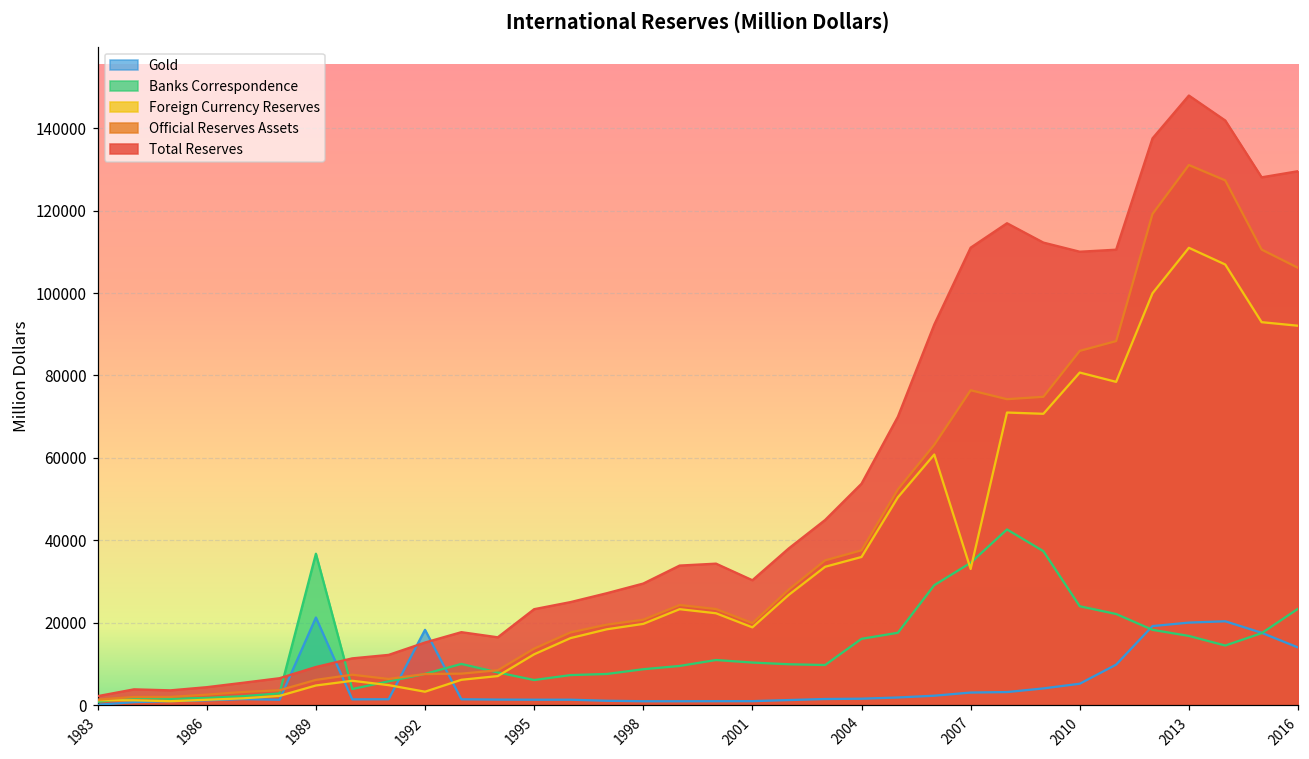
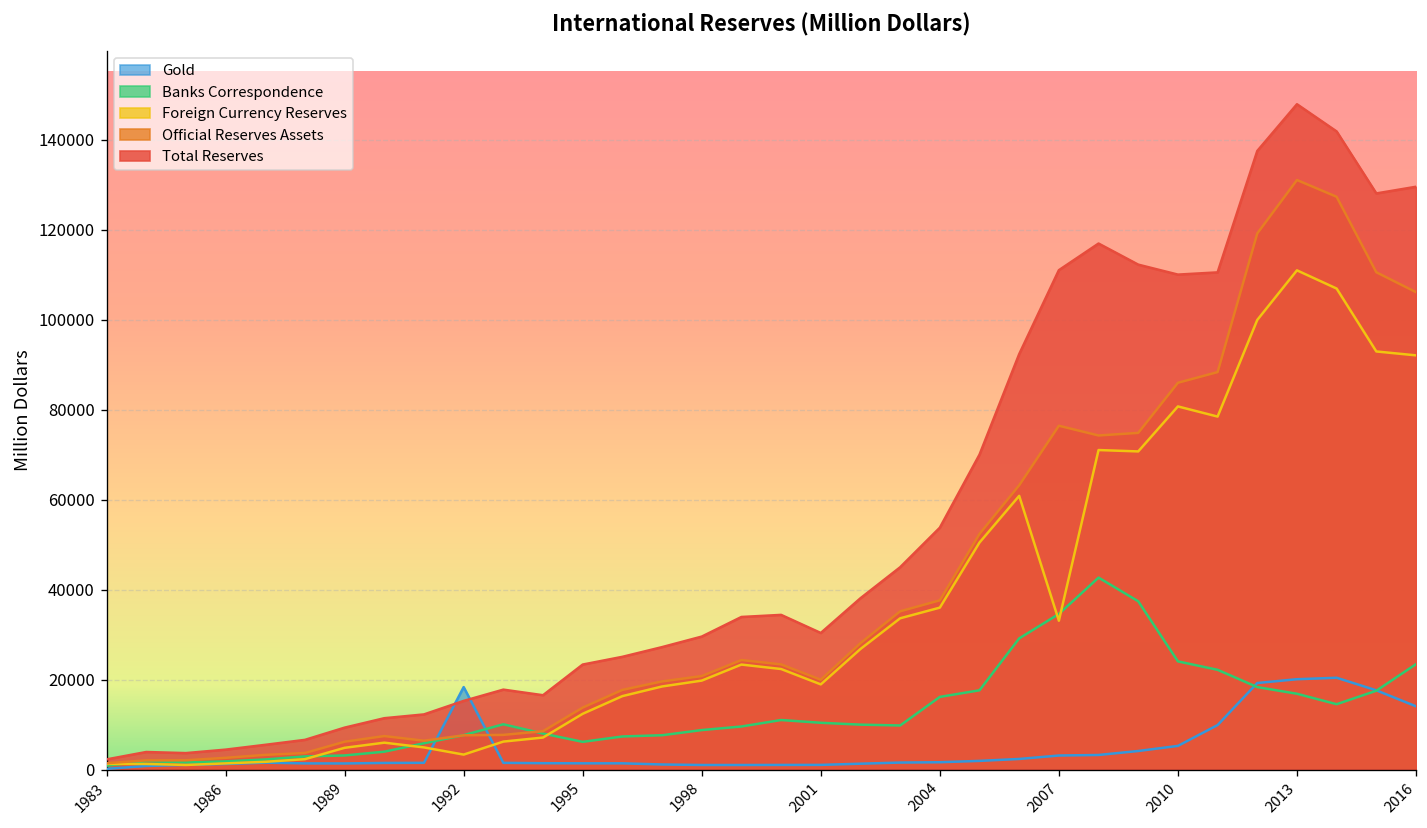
  {
    "Gold": {
      "1983": 0,
-     "1989": 21000,
+     "1989": 1000,
      "1992": 18000,
      "1995": 1000,
      "1998": 1000,
      "2001": 1000,
      "2004": 2000,
      "2007": 3000,
      "2010": 5000,
      "2013": 20000,
      "2016": 14000
    },
    "Banks Correspondence": {
-     "1989": 37000,
+     "1989": 3000,
      "1995": 6000,
      "1998": 9000,
      "2001": 10000,
      "2004": 16000,
      "2007": 35000,
      "2010": 24000,
      "2013": 17000,
      "2016": 23000
    },
    "Foreign Currency Reserves": {
      "1989": 5000,
      "1992": 3000,
      "1995": 12000,
      "1998": 20000,
      "2001": 19000,
      "2004": 36000,
      "2007": 33000,
      "2010": 81000,
      "2013": 111000,
      "2016": 92000
    }
  }
